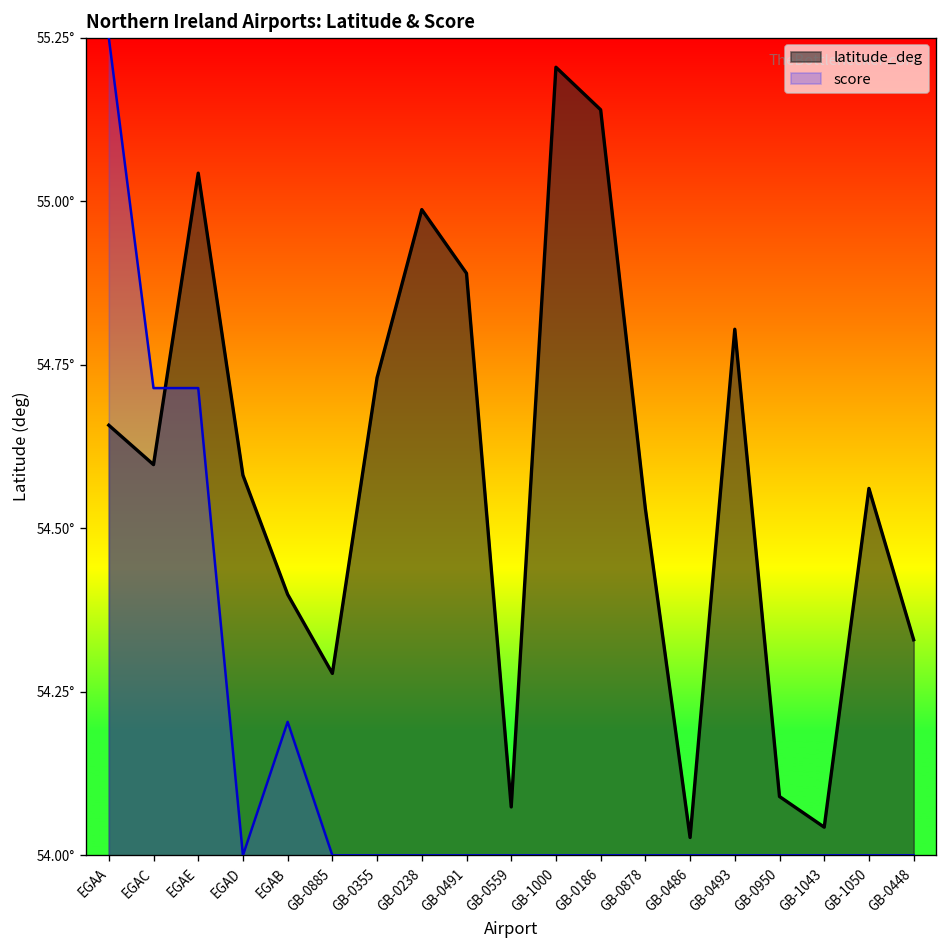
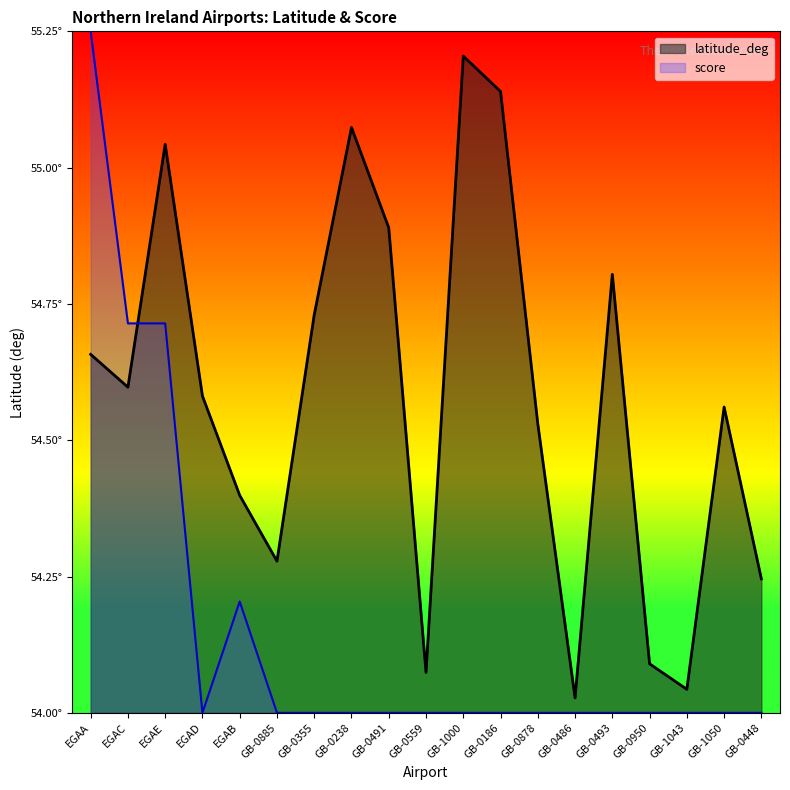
  {
    "latitude_deg": {
      "EGAA": "54.66°",
      "EGAC": "54.60°",
      "EGAE": "55.04°",
      "EGAD": "54.58°",
      "EGAB": "54.40°",
      "GB-0885": "54.28°",
      "GB-0355": "54.73°",
-     "GB-0238": "54.99°",
+     "GB-0238": "55.07°",
      "GB-0491": "54.89°",
      "GB-0559": "54.07°",
      "GB-1000": "55.20°",
      "GB-0186": "55.14°",
      "GB-0878": "54.53°",
      "GB-0486": "54.03°",
      "GB-0493": "54.80°",
      "GB-0950": "54.09°",
      "GB-1043": "54.04°",
      "GB-1050": "54.56°",
-     "GB-0448": "54.33°"
+     "GB-0448": "54.25°"
    },
    "score": {
      "EGAA": "55.25°",
      "EGAC": "54.71°",
      "EGAE": "54.71°",
      "EGAD": "54.00°",
      "EGAB": "54.20°",
      "GB-0885": "54.00°",
      "GB-0355": "54.00°",
      "GB-0238": "54.00°",
      "GB-0491": "54.00°",
      "GB-0559": "54.00°",
      "GB-1000": "54.00°",
      "GB-0186": "54.00°",
      "GB-0878": "54.00°",
      "GB-0486": "54.00°",
      "GB-0493": "54.00°",
      "GB-0950": "54.00°",
      "GB-1043": "54.00°",
      "GB-1050": "54.00°",
      "GB-0448": "54.00°"
    }
  }
